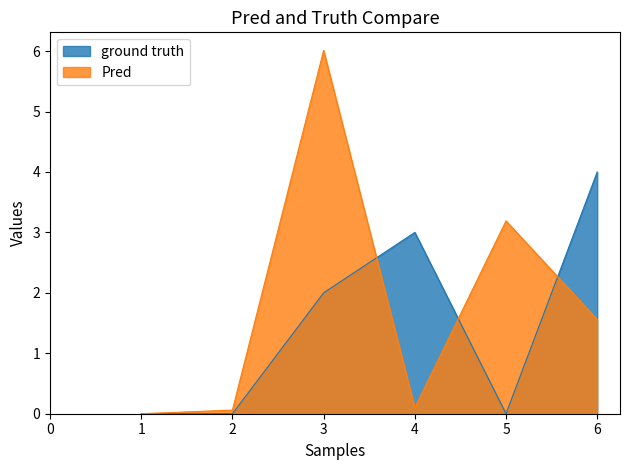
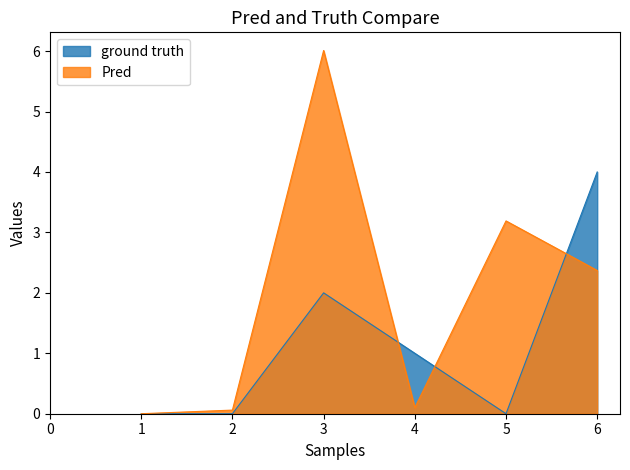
  {
    "ground truth": {
      "2": 0,
      "3": 2,
-     "4": 3,
+     "4": 1,
      "5": 0,
      "6": 4
    },
    "Pred": {
      "2": 0.1,
      "3": 6.0,
      "4": 0.1,
      "5": 3.2,
-     "6": 1.6
+     "6": 2.4
    }
  }
